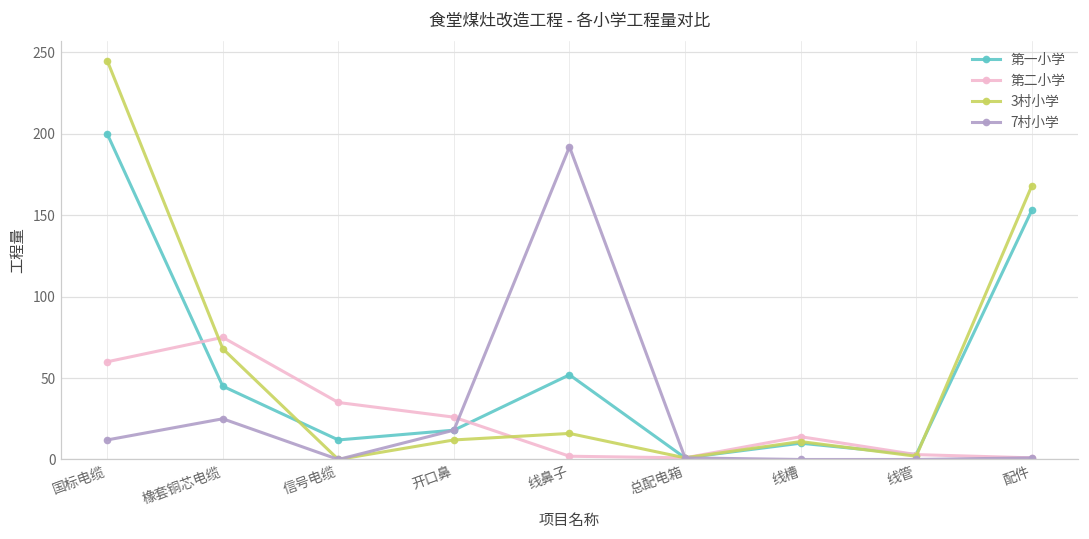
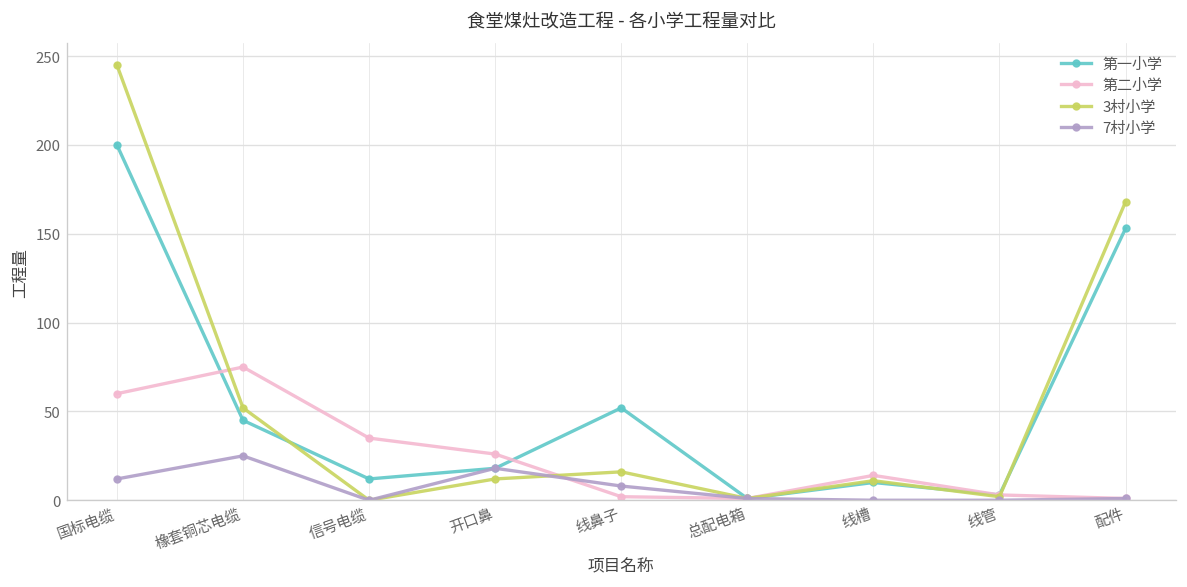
  {
    "第一小学": {
      "国标电缆": 200,
      "橡套铜芯电缆": 45,
      "信号电缆": 12,
      "线鼻子": 52,
      "配件": 153
    },
    "第二小学": {
      "国标电缆": 60,
      "橡套铜芯电缆": 75,
      "信号电缆": 35,
      "开口鼻": 26,
      "线鼻子": 2,
      "线槽": 14
    },
    "3村小学": {
      "国标电缆": 245,
-     "橡套铜芯电缆": 68,
+     "橡套铜芯电缆": 52,
      "开口鼻": 12,
      "线鼻子": 16,
      "配件": 168
    },
    "7村小学": {
      "国标电缆": 12,
      "橡套铜芯电缆": 25,
-     "线鼻子": 192,
+     "线鼻子": 8,
      "线槽": 0,
      "线管": 0
    }
  }
